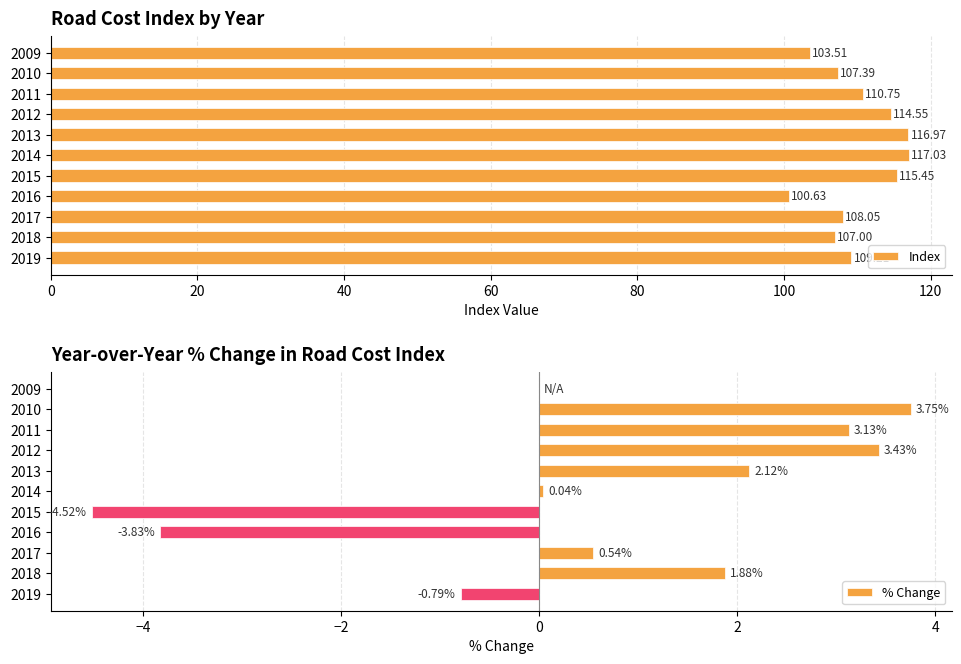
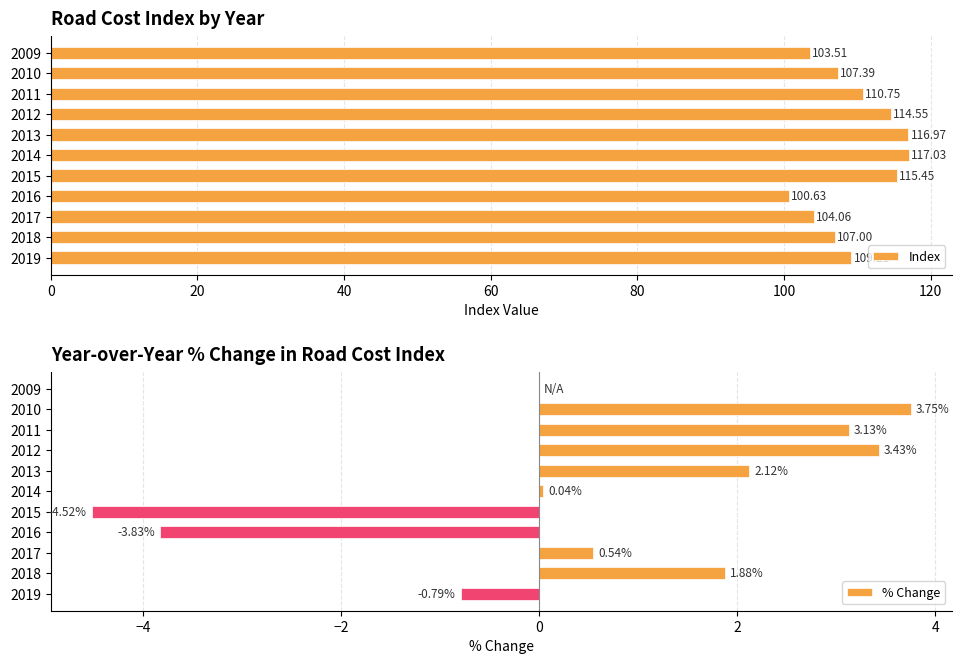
  {
    "Road Cost Index by Year": {
      "2009": "103.51",
      "2010": "107.39",
      "2011": "110.75",
      "2012": "114.55",
      "2013": "116.97",
      "2014": "117.03",
      "2015": "115.45",
      "2016": "100.63",
-     "2017": "108.05",
+     "2017": "104.06",
      "2018": "107.00"
    },
    "Year-over-Year % Change in Road Cost Index": {
      "2010": "3.75%",
      "2011": "3.13%",
      "2012": "3.43%",
      "2013": "2.12%",
      "2014": "0.04%",
      "2015": "-4.52%",
      "2016": "-3.83%",
      "2017": "0.54%",
      "2018": "1.88%",
      "2019": "-0.79%"
    }
  }
